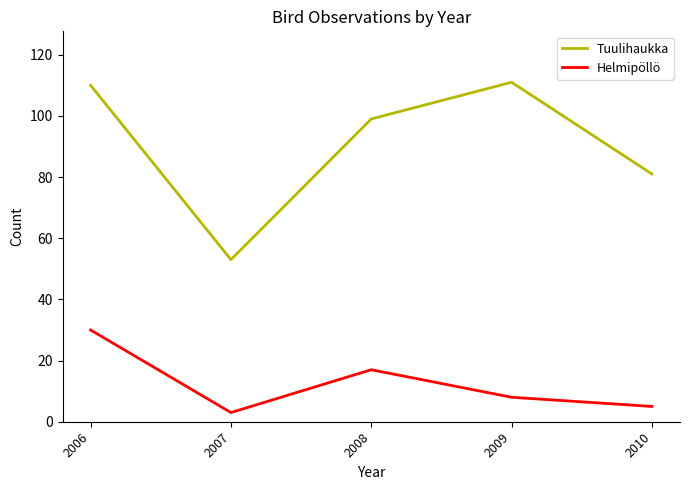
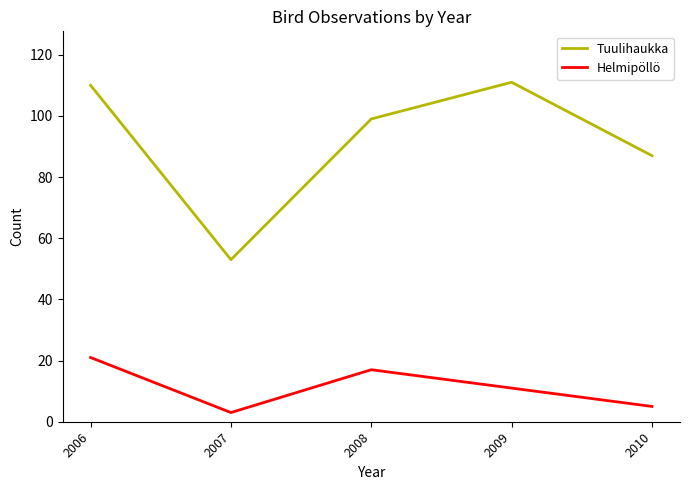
  {
    "Tuulihaukka": {
      "2006": 110,
      "2007": 53,
      "2008": 99,
      "2009": 111,
-     "2010": 81
+     "2010": 87
    },
    "Helmipöllö": {
-     "2006": 30,
+     "2006": 21,
      "2007": 3,
      "2008": 17,
-     "2009": 8,
+     "2009": 11,
      "2010": 5
    }
  }
